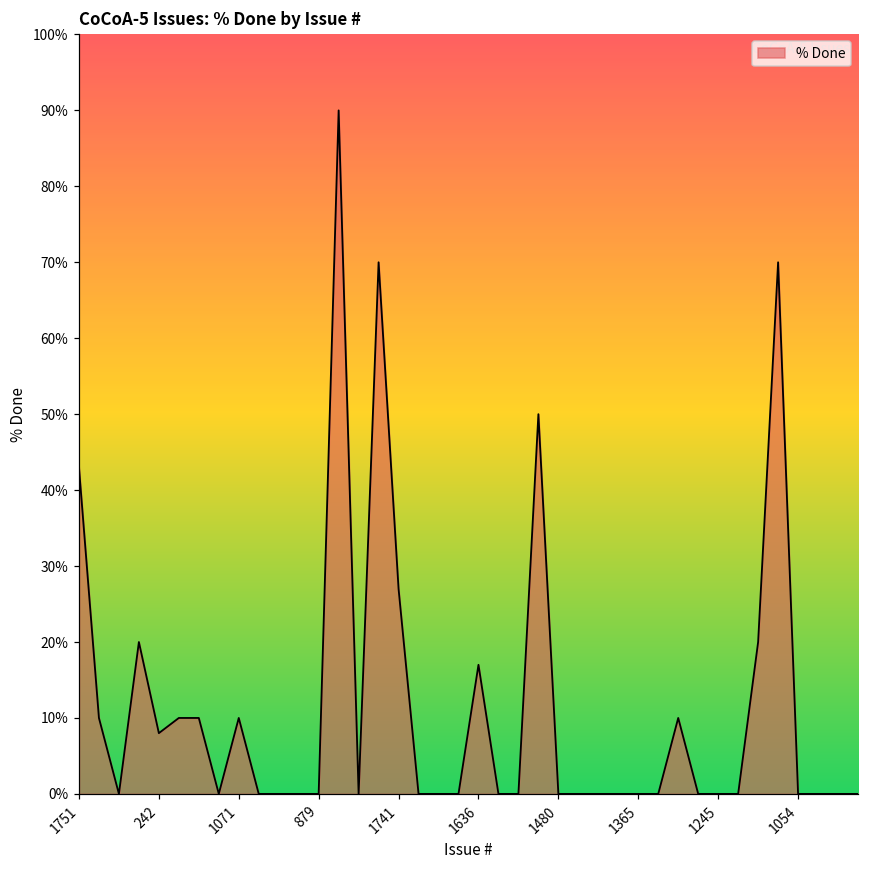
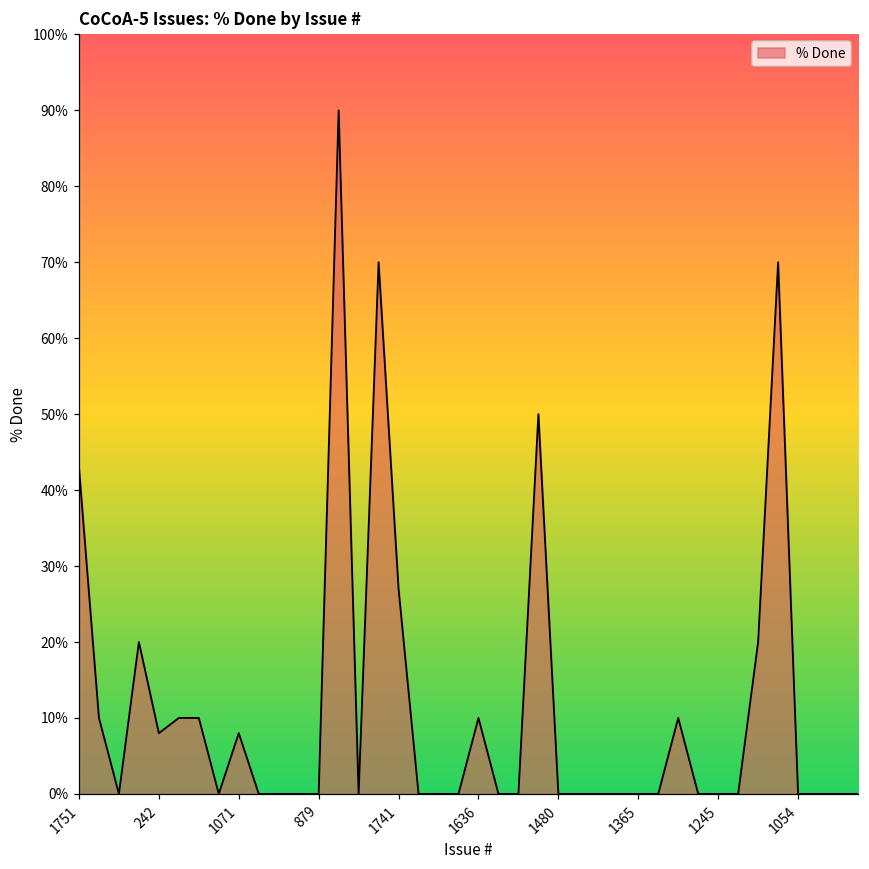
  {
    "1751": "43%",
    "242": "8%",
-   "1071": "10%",
+   "1071": "8%",
    "879": "0%",
    "1741": "27%",
-   "1636": "17%",
+   "1636": "10%",
    "1480": "0%",
    "1365": "0%",
    "1245": "0%",
    "1054": "0%"
  }
